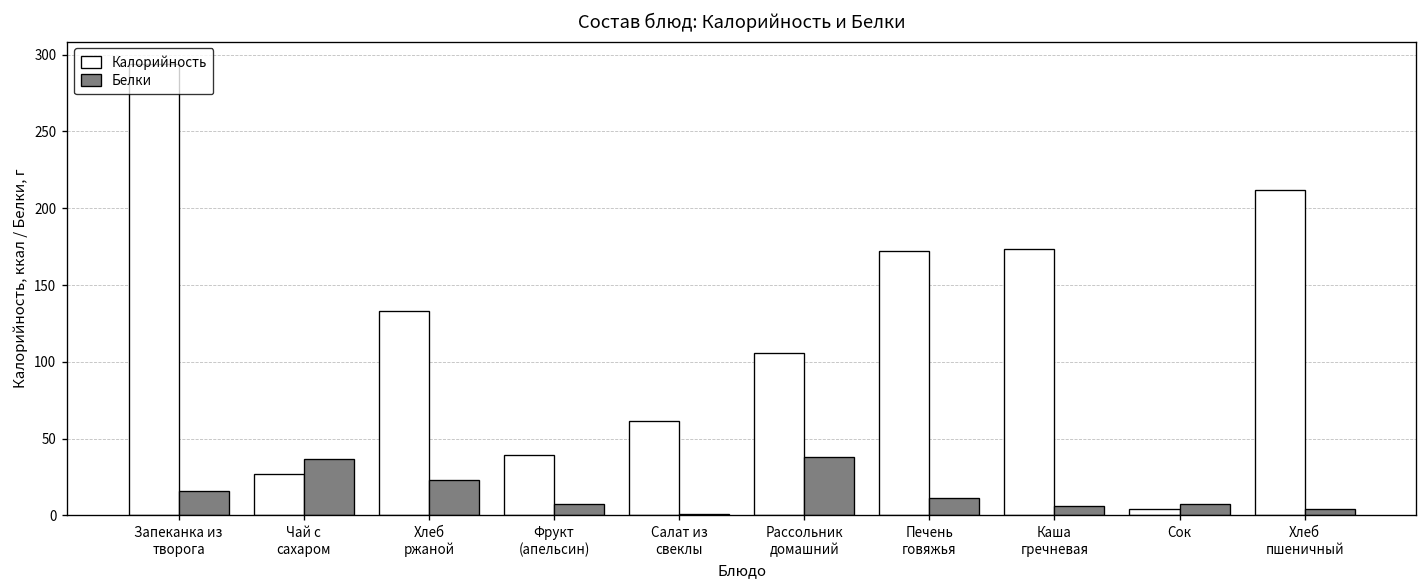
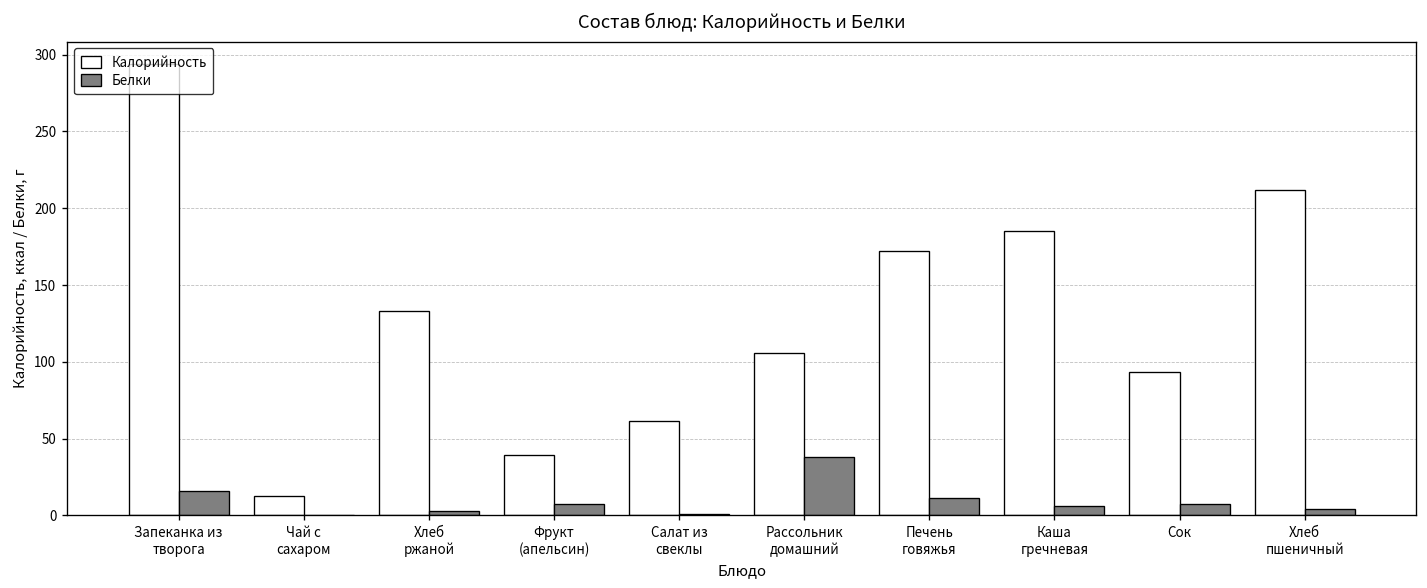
  {
    "Калорийность": {
-     "Чай с сахаром": 27,
+     "Чай с сахаром": 13,
      "Хлеб ржаной": 133,
      "Фрукт (апельсин)": 40,
      "Салат из свеклы": 61,
      "Рассольник домашний": 106,
      "Печень говяжья": 172,
-     "Каша гречневая": 174,
-     "Сок": 4,
+     "Каша гречневая": 185,
+     "Сок": 93,
      "Хлеб пшеничный": 212
    },
    "Белки": {
      "Запеканка из творога": 16,
-     "Чай с сахаром": 37,
-     "Хлеб ржаной": 23,
+     "Чай с сахаром": 0,
+     "Хлеб ржаной": 3,
      "Фрукт (апельсин)": 8,
      "Рассольник домашний": 38,
      "Печень говяжья": 11,
      "Каша гречневая": 6,
      "Сок": 8,
      "Хлеб пшеничный": 5
    }
  }
